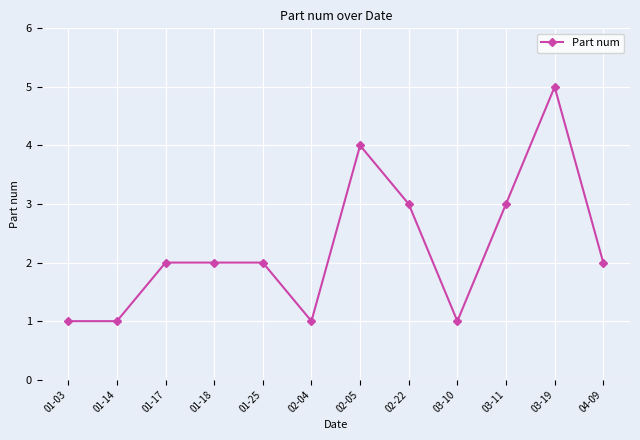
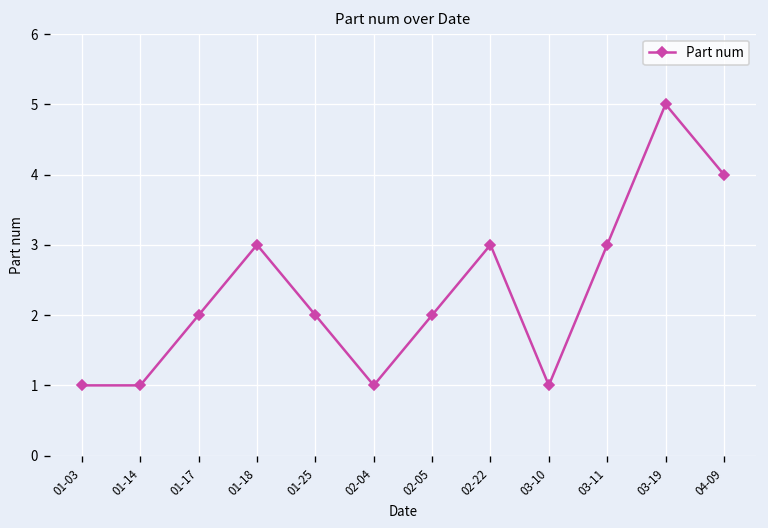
  {
    "01-03": 1,
    "01-14": 1,
    "01-17": 2,
-   "01-18": 2,
+   "01-18": 3,
    "01-25": 2,
    "02-04": 1,
-   "02-05": 4,
+   "02-05": 2,
    "02-22": 3,
    "03-10": 1,
    "03-11": 3,
    "03-19": 5,
-   "04-09": 2
+   "04-09": 4
  }
